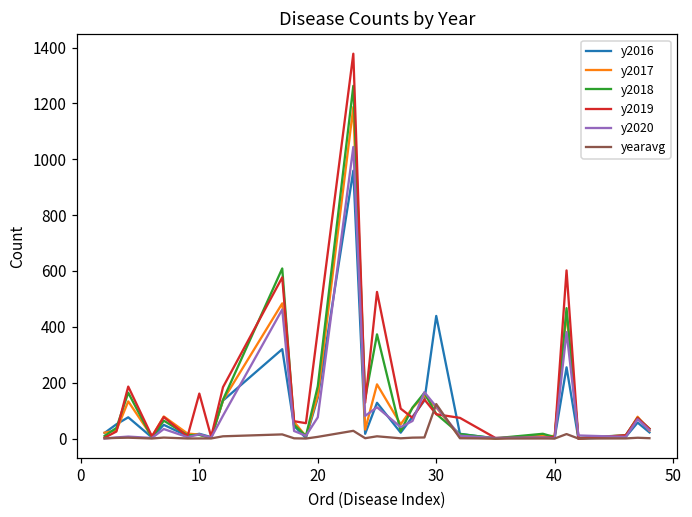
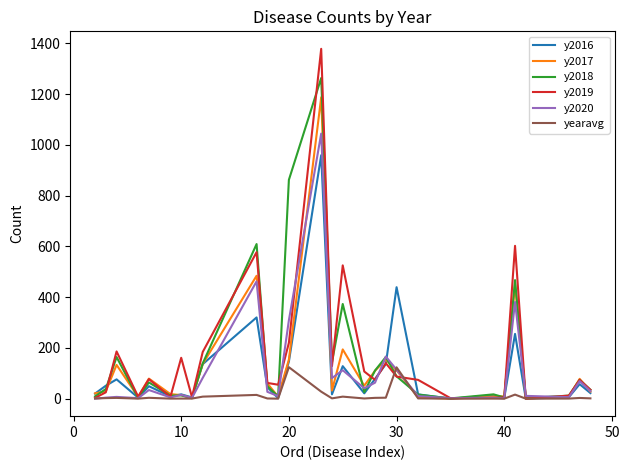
  {
    "y2016": {
      "30": 440
    },
    "y2018": {
-     "20": 190
+     "20": 860
    },
    "y2019": {
      "10": 160,
-     "20": 390
+     "20": 220
    },
    "y2020": {
-     "20": 80
+     "20": 310
    },
    "yearavg": {
      "10": 0,
-     "20": 10
+     "20": 120
    }
  }
